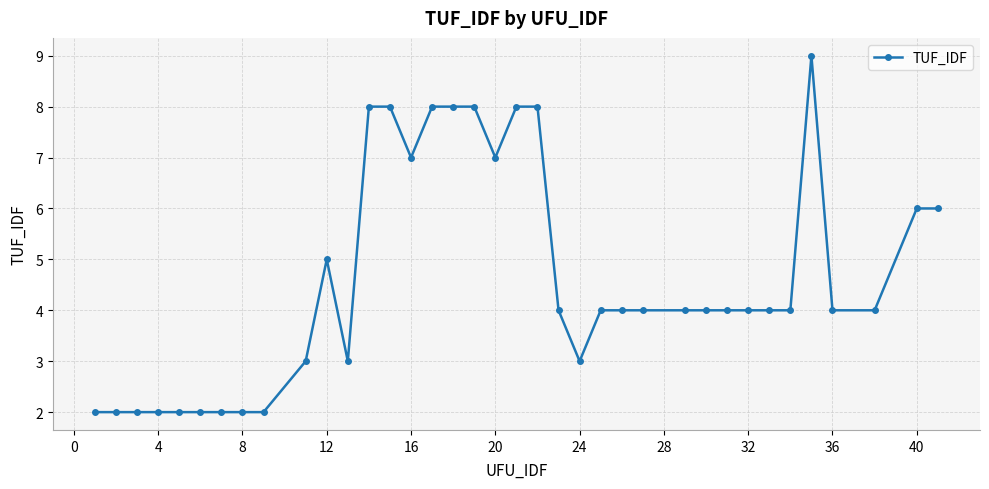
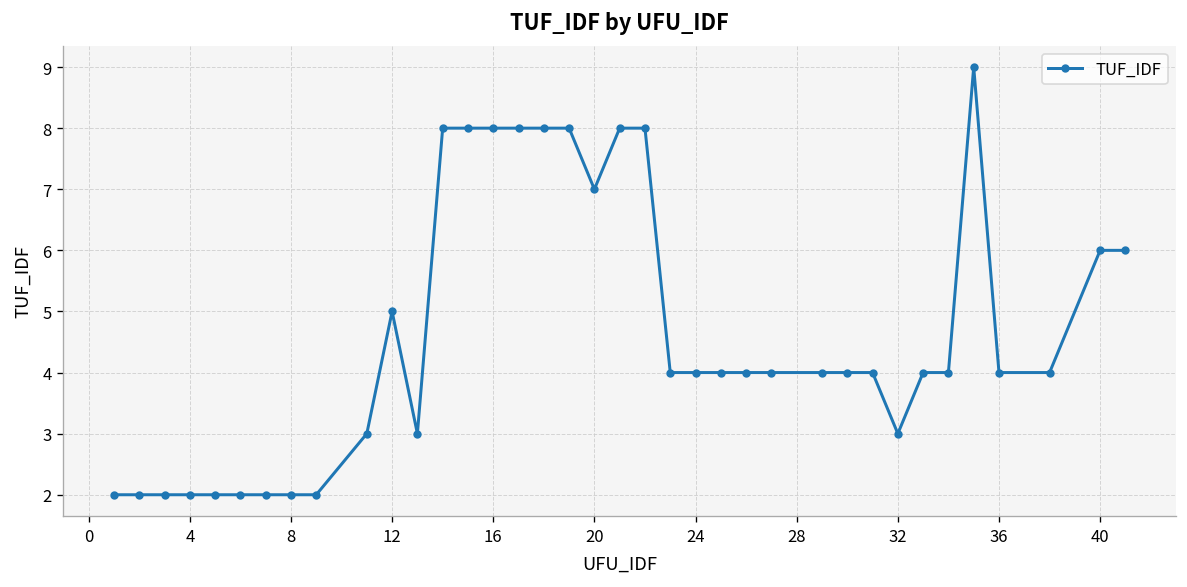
  {
    "4": 2,
    "8": 2,
    "12": 5,
-   "16": 7,
+   "16": 8,
    "20": 7,
-   "24": 3,
-   "32": 4,
+   "24": 4,
+   "32": 3,
    "36": 4,
    "40": 6
  }
